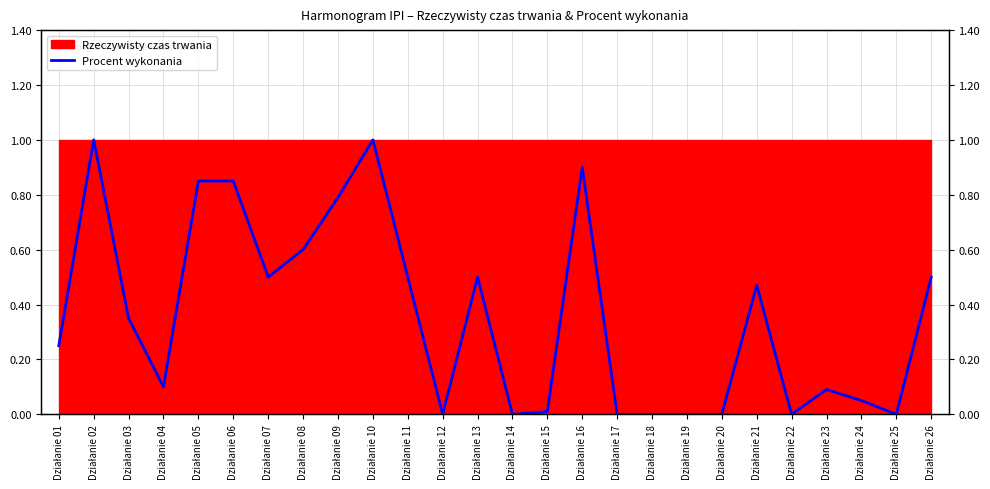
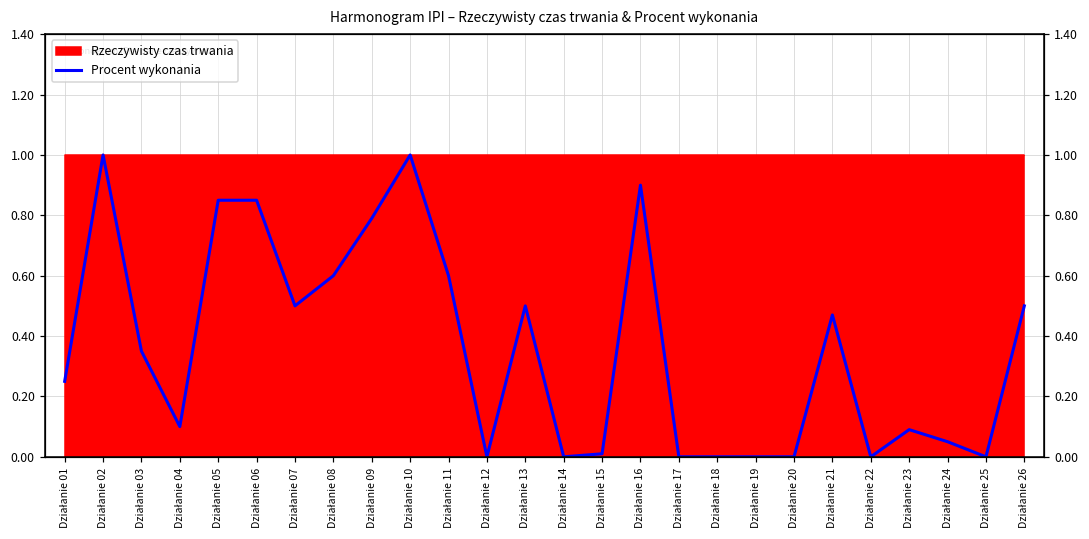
  {
    "Rzeczywisty czas trwania": {
      "Działanie 01": 1.0,
      "Działanie 03": 1.0,
      "Działanie 04": 1.0,
      "Działanie 05": 1.0,
      "Działanie 06": 1.0,
      "Działanie 07": 1.0,
      "Działanie 08": 1.0,
      "Działanie 09": 1.0,
      "Działanie 11": 1.0,
      "Działanie 12": 1.0,
      "Działanie 13": 1.0,
      "Działanie 14": 1.0,
      "Działanie 15": 1.0,
      "Działanie 16": 1.0,
      "Działanie 17": 1.0,
      "Działanie 18": 1.0,
      "Działanie 19": 1.0,
      "Działanie 20": 1.0,
      "Działanie 21": 1.0,
      "Działanie 22": 1.0,
      "Działanie 23": 1.0,
      "Działanie 24": 1.0,
      "Działanie 25": 1.0,
      "Działanie 26": 1.0
    },
    "Procent wykonania": {
      "Działanie 01": 0.25,
      "Działanie 03": 0.35,
      "Działanie 04": 0.1,
      "Działanie 05": 0.85,
      "Działanie 06": 0.85,
      "Działanie 07": 0.5,
      "Działanie 08": 0.6,
      "Działanie 09": 0.79,
-     "Działanie 11": 0.5,
+     "Działanie 11": 0.6,
      "Działanie 12": 0.0,
      "Działanie 13": 0.5,
      "Działanie 14": 0.0,
      "Działanie 15": 0.01,
      "Działanie 16": 0.9,
      "Działanie 17": 0.0,
      "Działanie 18": 0.0,
      "Działanie 19": 0.0,
      "Działanie 20": 0.0,
      "Działanie 21": 0.47,
      "Działanie 22": 0.0,
      "Działanie 23": 0.09,
      "Działanie 24": 0.05,
      "Działanie 25": 0.0,
      "Działanie 26": 0.5
    }
  }
